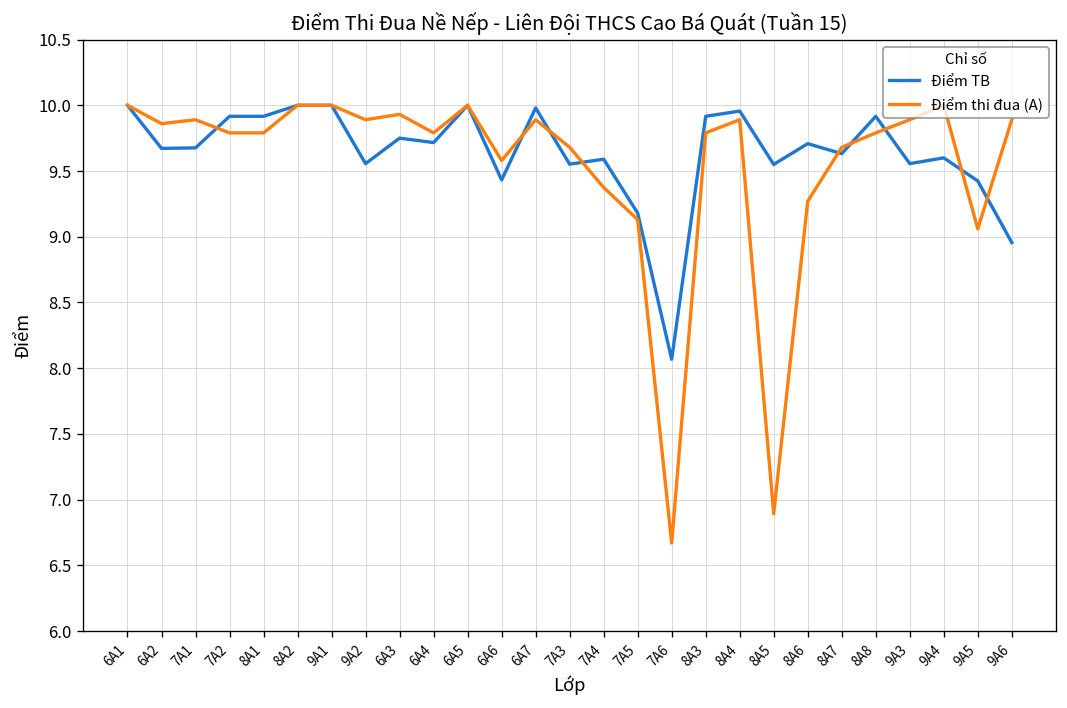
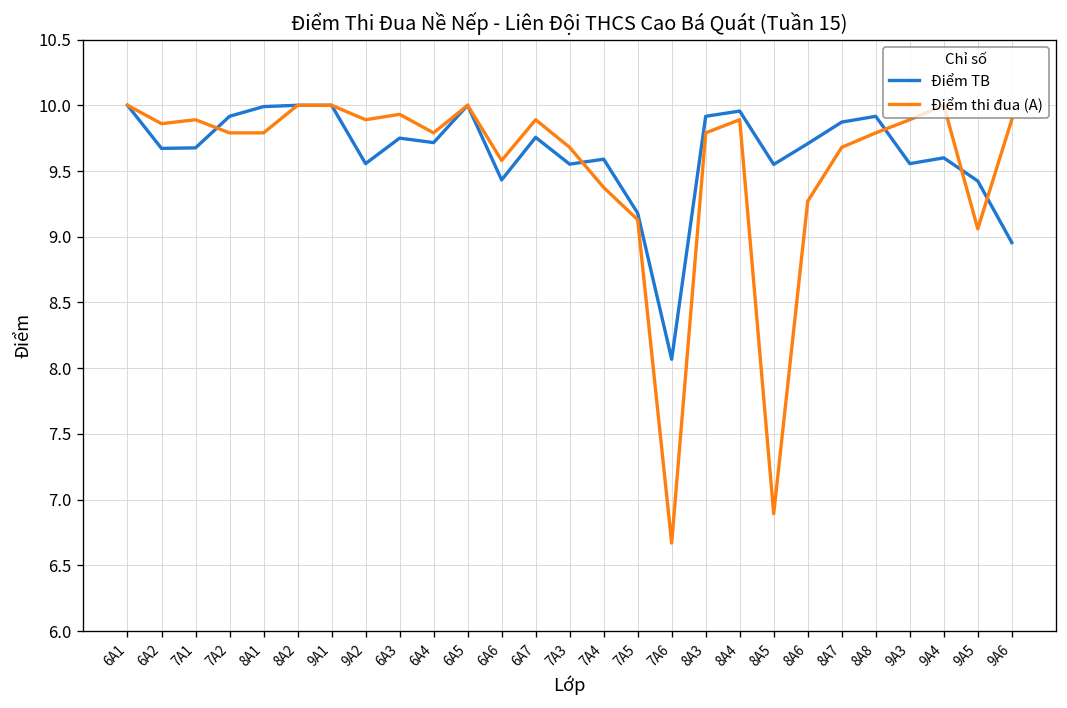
  {
    "Điểm TB": {
      "6A2": 9.67,
      "7A1": 9.68,
      "7A2": 9.92,
-     "8A1": 9.92,
+     "8A1": 9.99,
      "9A2": 9.56,
      "6A3": 9.75,
      "6A4": 9.72,
      "6A6": 9.43,
-     "6A7": 9.98,
+     "6A7": 9.76,
      "7A3": 9.55,
      "7A4": 9.59,
      "7A5": 9.18,
      "7A6": 8.07,
      "8A3": 9.92,
      "8A4": 9.96,
      "8A5": 9.55,
      "8A6": 9.71,
-     "8A7": 9.63,
+     "8A7": 9.87,
      "8A8": 9.92,
      "9A3": 9.56,
      "9A4": 9.60,
      "9A5": 9.42,
      "9A6": 8.96
    },
    "Điểm thi đua (A)": {
      "6A2": 9.86,
      "7A1": 9.89,
      "7A2": 9.79,
      "8A1": 9.79,
      "9A2": 9.89,
      "6A3": 9.93,
      "6A4": 9.79,
      "6A6": 9.58,
      "6A7": 9.89,
      "7A3": 9.68,
      "7A4": 9.38,
      "7A5": 9.13,
      "7A6": 6.67,
      "8A3": 9.79,
      "8A4": 9.89,
      "8A5": 6.89,
      "8A6": 9.27,
      "8A7": 9.68,
      "8A8": 9.79,
      "9A5": 9.06
    }
  }
